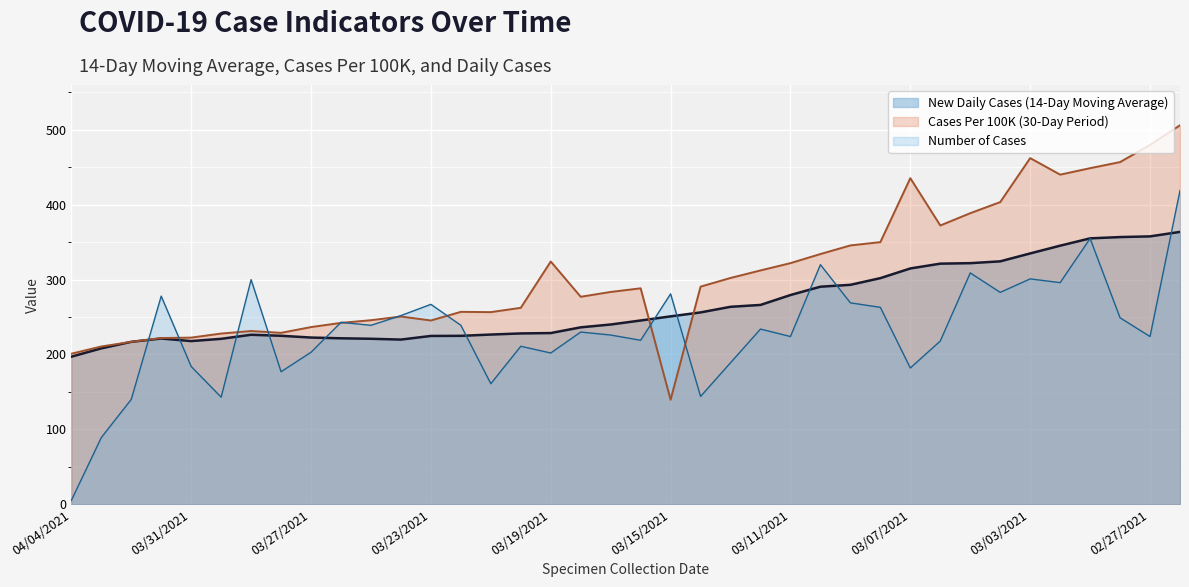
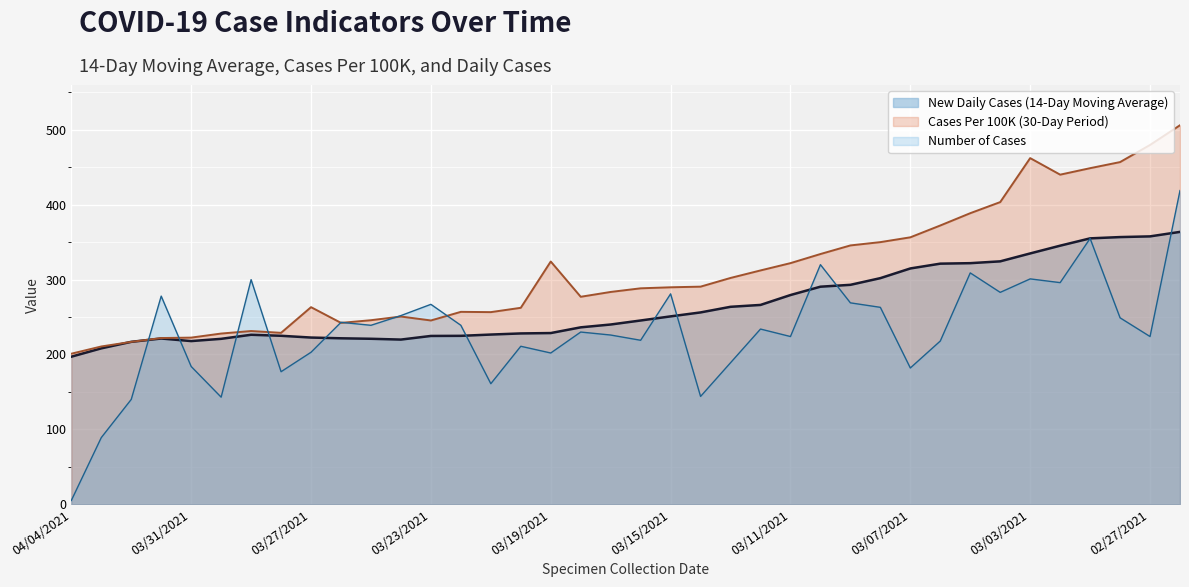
  {
    "Cases Per 100K (30-Day Period)": {
      "04/04/2021": 200,
      "03/31/2021": 220,
-     "03/27/2021": 240,
+     "03/27/2021": 260,
      "03/23/2021": 250,
      "03/19/2021": 320,
-     "03/15/2021": 140,
+     "03/15/2021": 290,
      "03/11/2021": 320,
-     "03/07/2021": 440,
+     "03/07/2021": 360,
      "03/03/2021": 460
    }
  }
